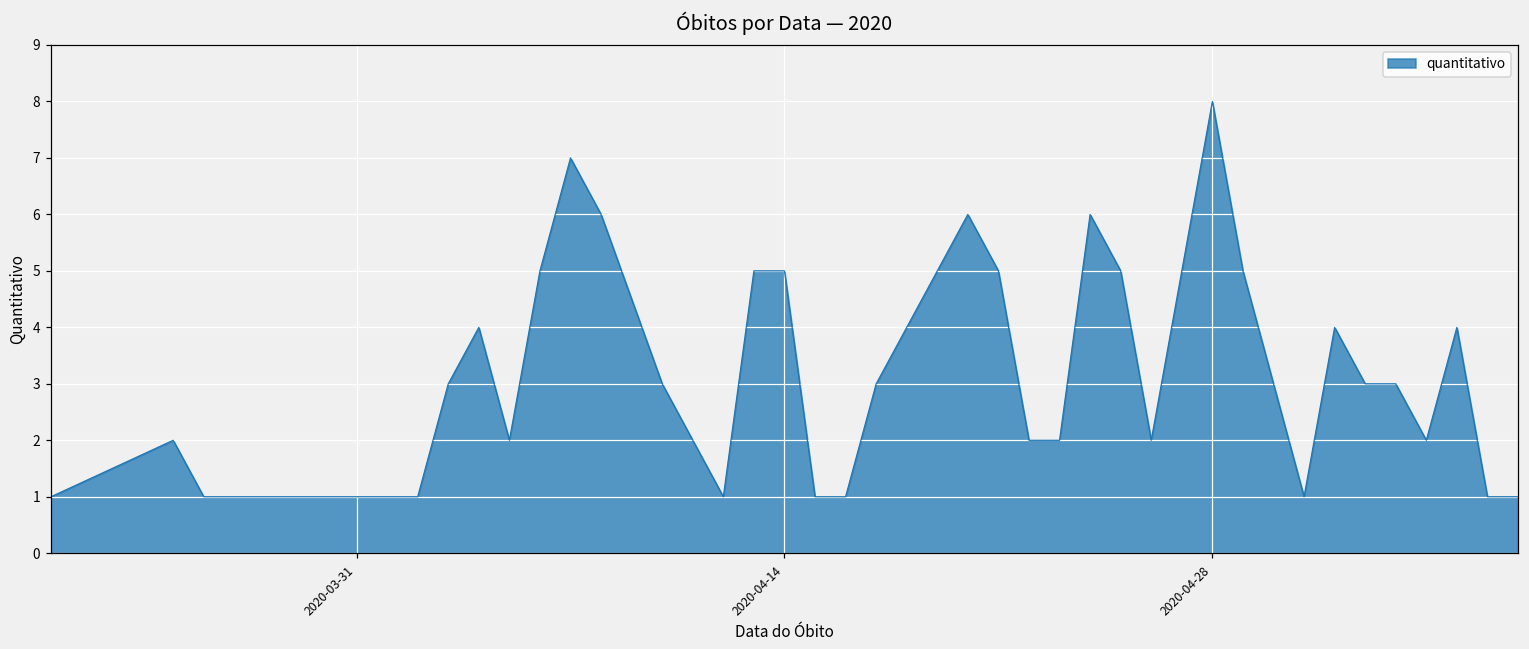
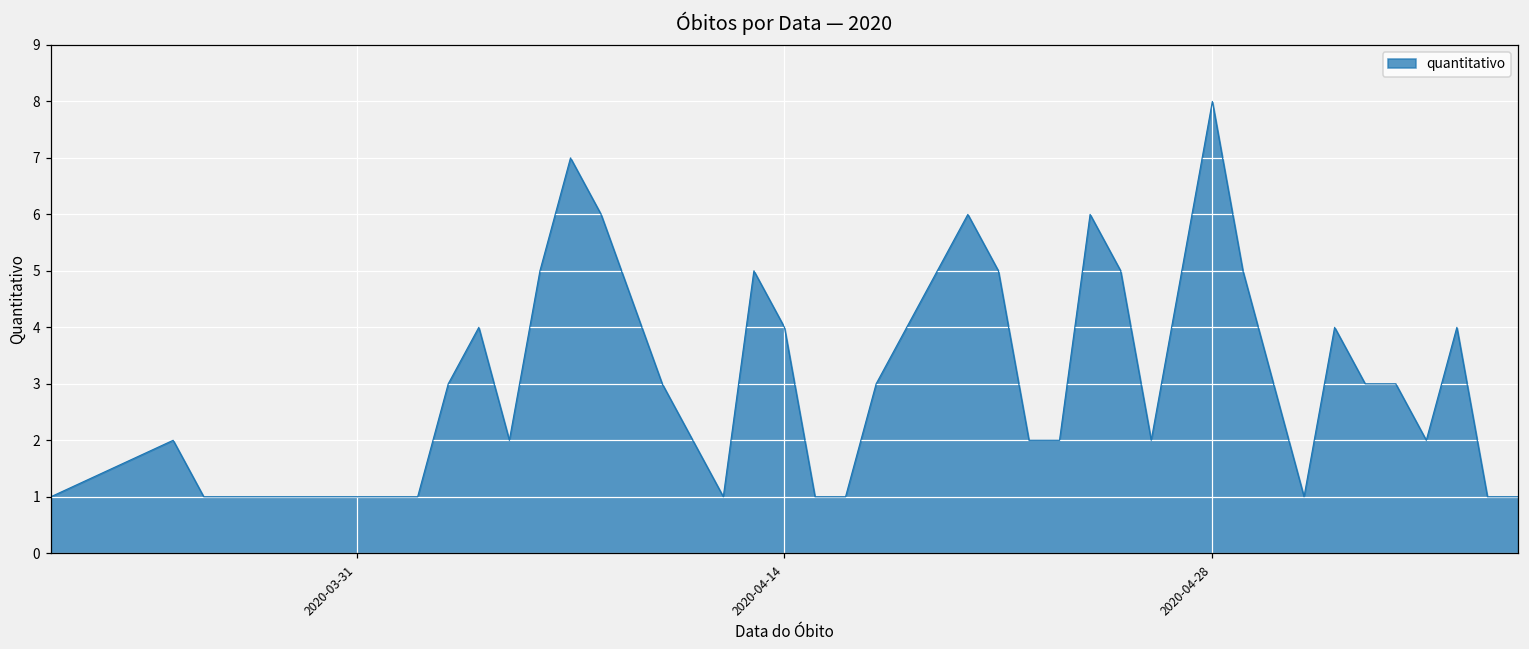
  {
    "2020-03-31": 1,
-   "2020-04-14": 5,
+   "2020-04-14": 4,
    "2020-04-28": 8
  }
